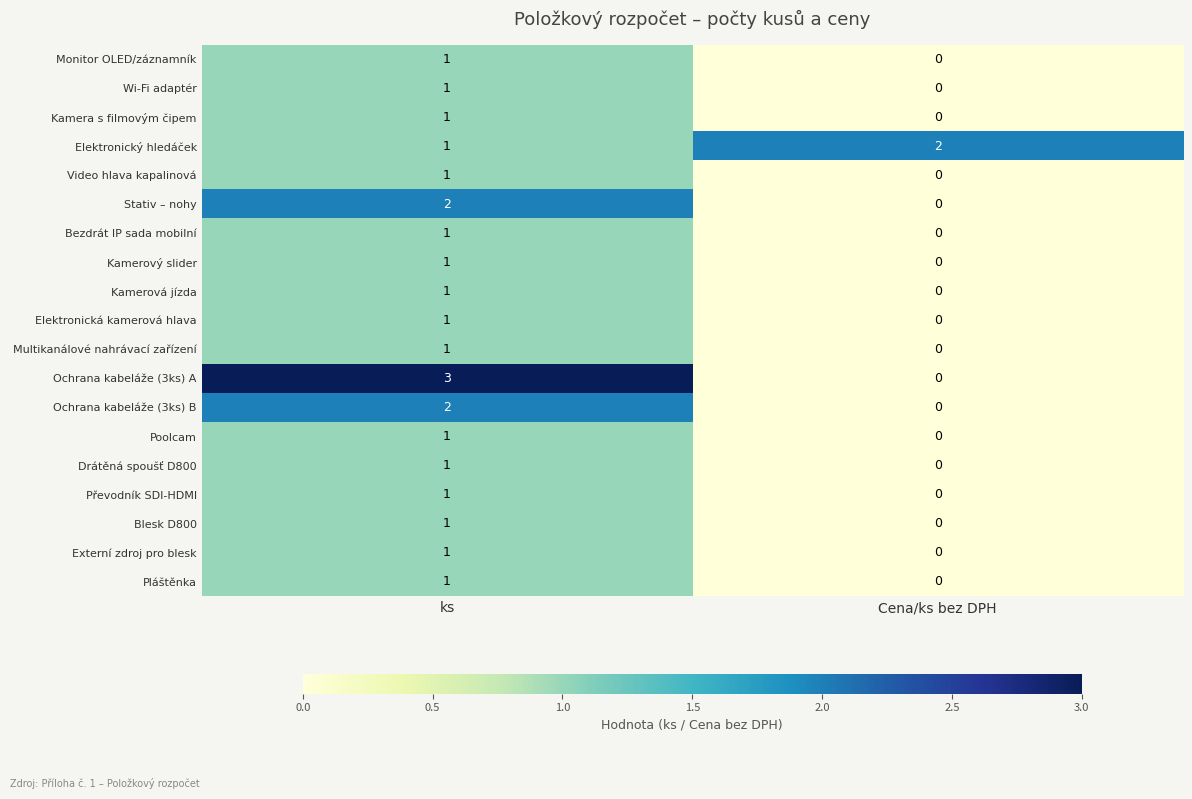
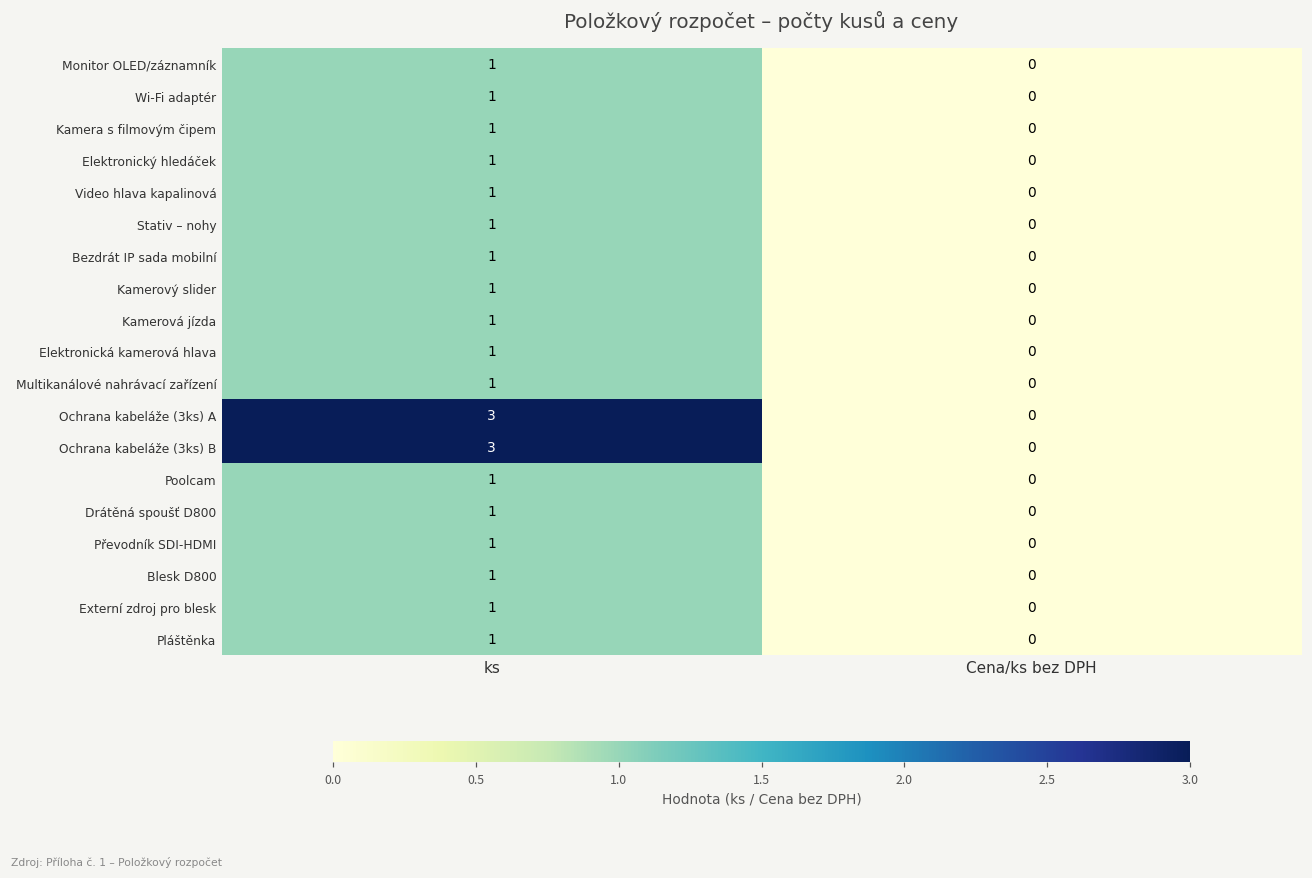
  {
    "Monitor OLED/záznamník": {
      "ks": 1,
      "Cena/ks bez DPH": 0
    },
    "Wi-Fi adaptér": {
      "ks": 1,
      "Cena/ks bez DPH": 0
    },
    "Kamera s filmovým čipem": {
      "ks": 1,
      "Cena/ks bez DPH": 0
    },
    "Elektronický hledáček": {
      "ks": 1,
-     "Cena/ks bez DPH": 2
+     "Cena/ks bez DPH": 0
    },
    "Video hlava kapalinová": {
      "ks": 1,
      "Cena/ks bez DPH": 0
    },
    "Stativ – nohy": {
-     "ks": 2,
+     "ks": 1,
      "Cena/ks bez DPH": 0
    },
    "Bezdrát IP sada mobilní": {
      "ks": 1,
      "Cena/ks bez DPH": 0
    },
    "Kamerový slider": {
      "ks": 1,
      "Cena/ks bez DPH": 0
    },
    "Kamerová jízda": {
      "ks": 1,
      "Cena/ks bez DPH": 0
    },
    "Elektronická kamerová hlava": {
      "ks": 1,
      "Cena/ks bez DPH": 0
    },
    "Multikanálové nahrávací zařízení": {
      "ks": 1,
      "Cena/ks bez DPH": 0
    },
    "Ochrana kabeláže (3ks) A": {
      "ks": 3,
      "Cena/ks bez DPH": 0
    },
    "Ochrana kabeláže (3ks) B": {
-     "ks": 2,
+     "ks": 3,
      "Cena/ks bez DPH": 0
    },
    "Poolcam": {
      "ks": 1,
      "Cena/ks bez DPH": 0
    },
    "Drátěná spoušť D800": {
      "ks": 1,
      "Cena/ks bez DPH": 0
    },
    "Převodník SDI-HDMI": {
      "ks": 1,
      "Cena/ks bez DPH": 0
    },
    "Blesk D800": {
      "ks": 1,
      "Cena/ks bez DPH": 0
    },
    "Externí zdroj pro blesk": {
      "ks": 1,
      "Cena/ks bez DPH": 0
    },
    "Pláštěnka": {
      "ks": 1,
      "Cena/ks bez DPH": 0
    }
  }
